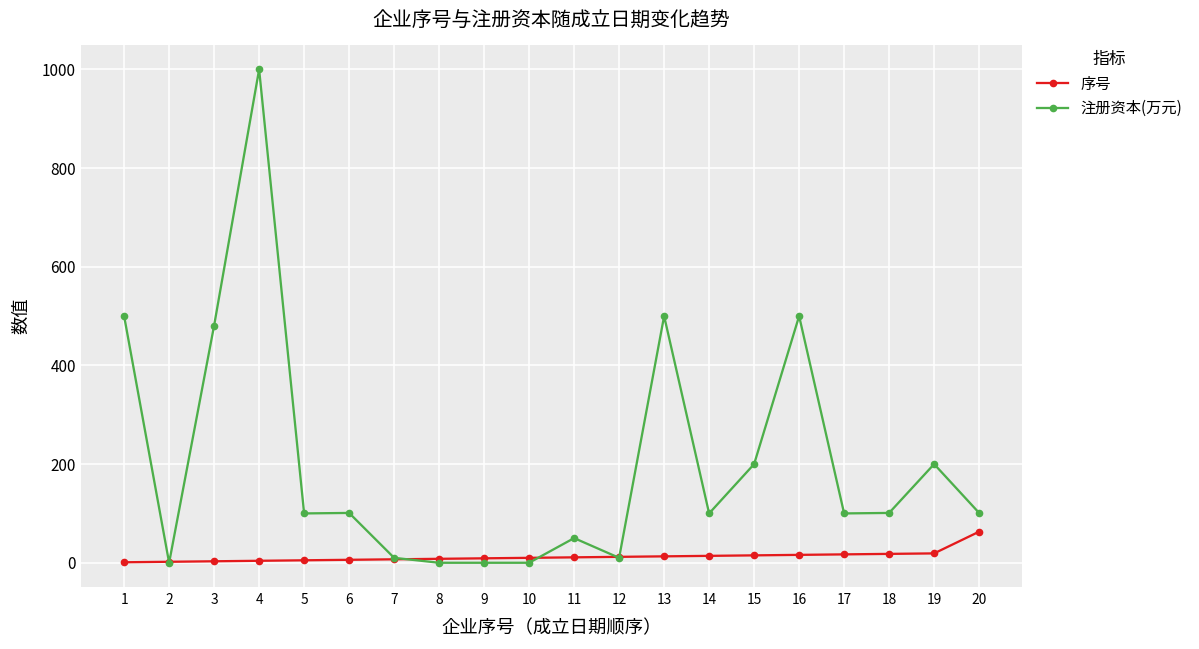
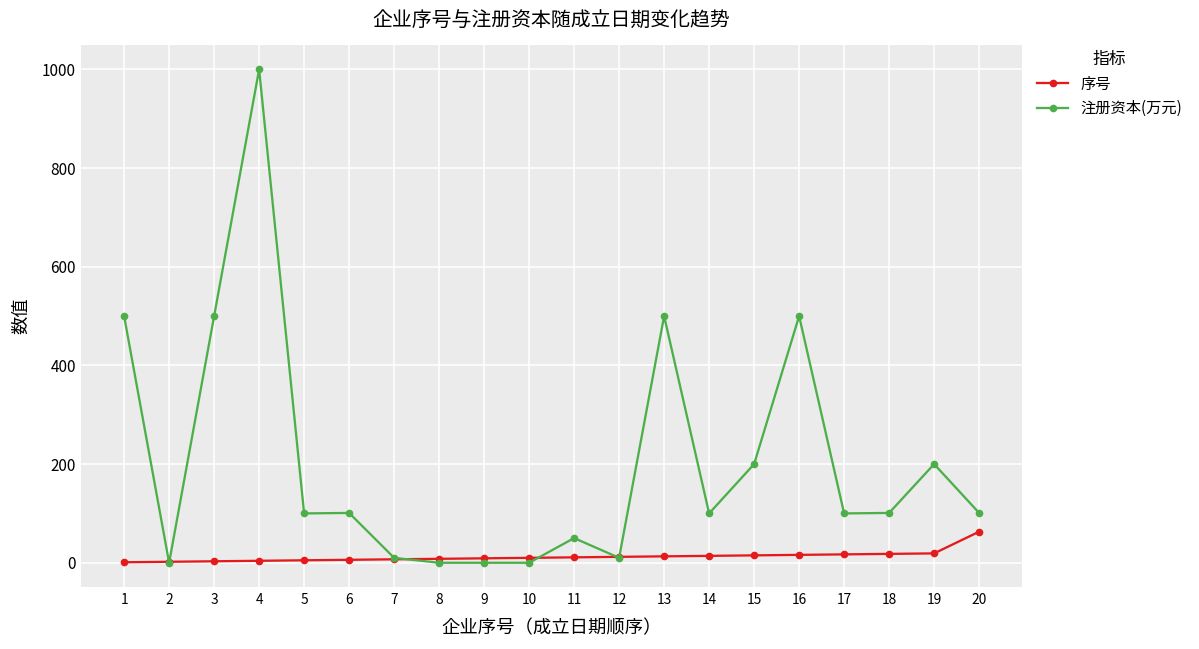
  {
    "序号": {
      "1": 0,
      "3": 0,
      "4": 0,
      "5": 10,
      "6": 10,
      "8": 10,
      "9": 10,
      "10": 10,
      "11": 10,
      "13": 10,
      "14": 10,
      "15": 20,
      "16": 20,
      "17": 20,
      "18": 20,
      "19": 20,
      "20": 60
    },
    "注册资本(万元)": {
      "1": 500,
-     "3": 480,
+     "3": 500,
      "4": 1000,
      "5": 100,
      "6": 100,
      "8": 0,
      "9": 0,
      "10": 0,
      "11": 50,
      "13": 500,
      "14": 100,
      "15": 200,
      "16": 500,
      "17": 100,
      "18": 100,
      "19": 200,
      "20": 100
    }
  }
